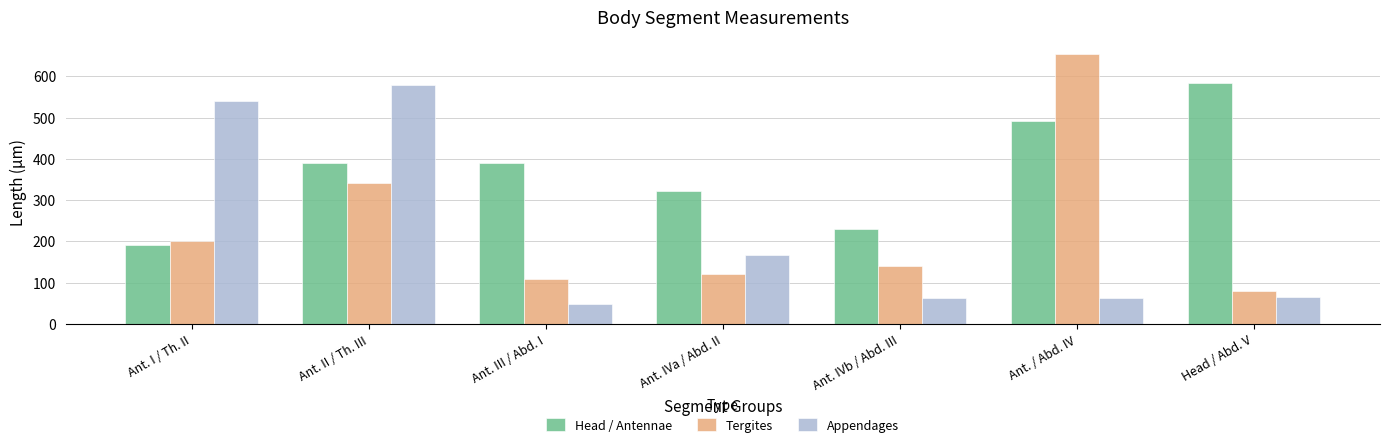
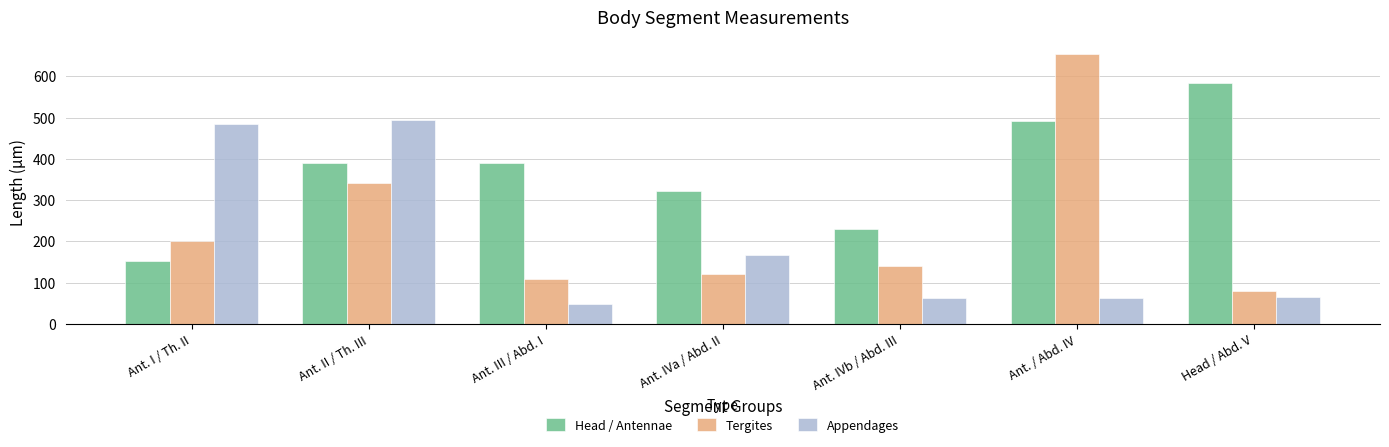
  {
    "Head / Antennae": {
-     "Ant. I / Th. II": 190,
+     "Ant. I / Th. II": 150,
      "Ant. II / Th. III": 390,
      "Ant. III / Abd. I": 390,
      "Ant. IVa / Abd. II": 320,
      "Ant. IVb / Abd. III": 230,
      "Ant. / Abd. IV": 490,
      "Head / Abd. V": 580
    },
    "Tergites": {
      "Ant. I / Th. II": 200,
      "Ant. II / Th. III": 340,
      "Ant. III / Abd. I": 110,
      "Ant. IVa / Abd. II": 120,
      "Ant. IVb / Abd. III": 140,
      "Ant. / Abd. IV": 660,
      "Head / Abd. V": 80
    },
    "Appendages": {
-     "Ant. I / Th. II": 540,
-     "Ant. II / Th. III": 580,
+     "Ant. I / Th. II": 490,
+     "Ant. II / Th. III": 490,
      "Ant. III / Abd. I": 50,
      "Ant. IVa / Abd. II": 170,
      "Ant. IVb / Abd. III": 60,
      "Ant. / Abd. IV": 60,
      "Head / Abd. V": 70
    }
  }
